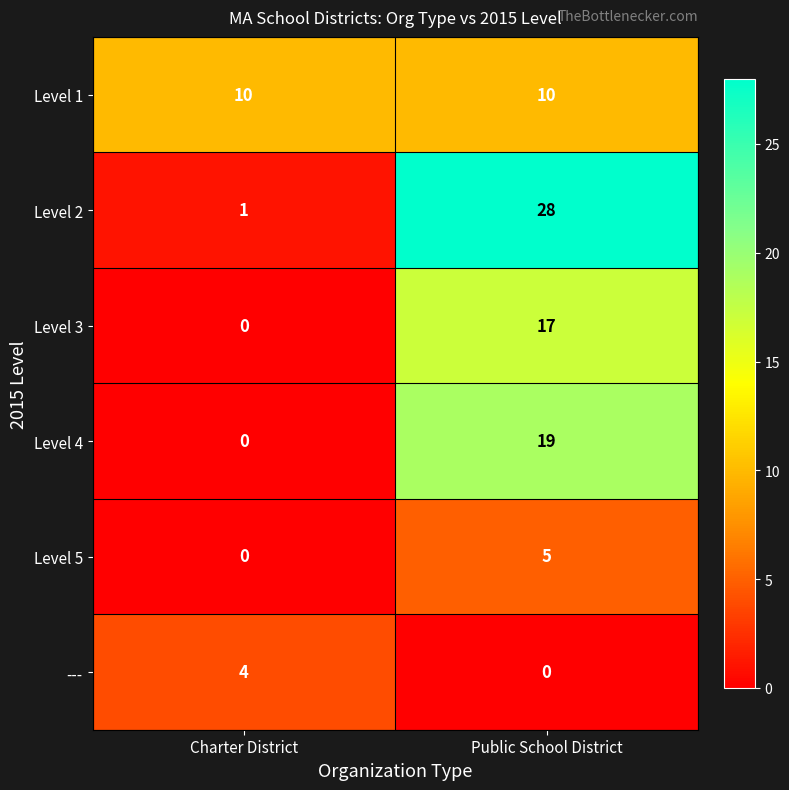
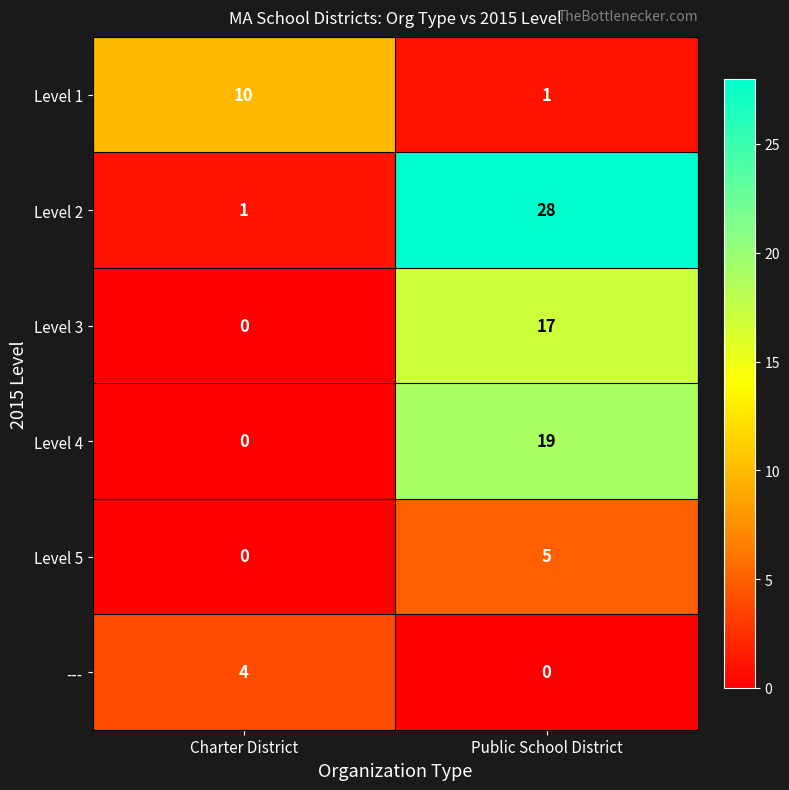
  {
    "Level 1": {
      "Charter District": 10,
-     "Public School District": 10
+     "Public School District": 1
    },
    "Level 2": {
      "Charter District": 1,
      "Public School District": 28
    },
    "Level 3": {
      "Charter District": 0,
      "Public School District": 17
    },
    "Level 4": {
      "Charter District": 0,
      "Public School District": 19
    },
    "Level 5": {
      "Charter District": 0,
      "Public School District": 5
    },
    "---": {
      "Charter District": 4,
      "Public School District": 0
    }
  }
